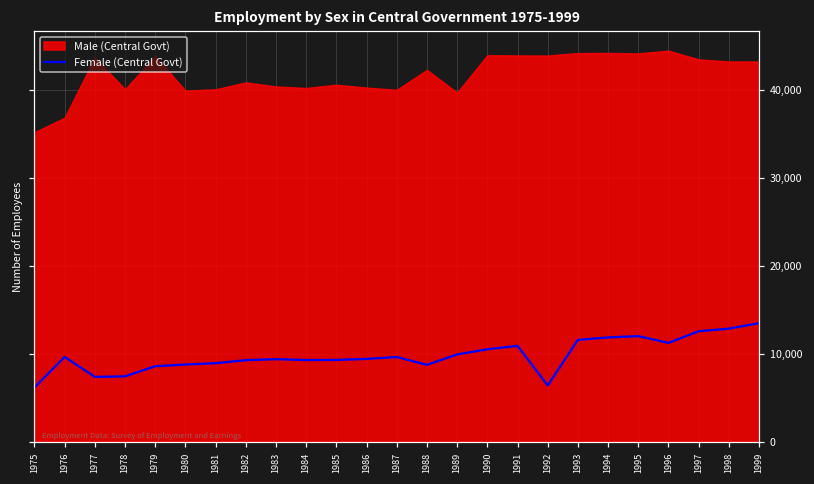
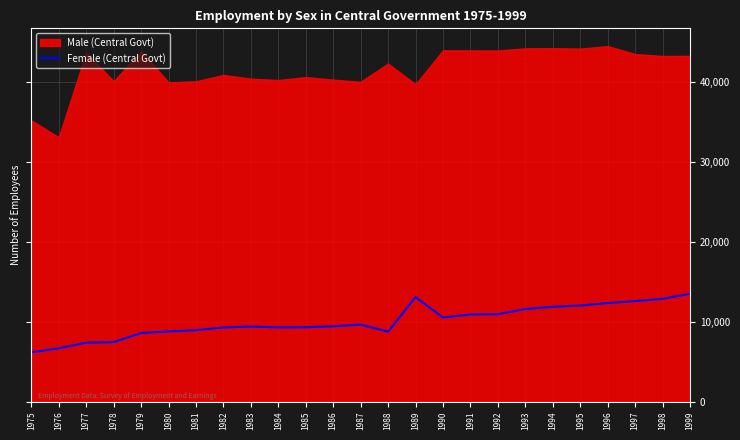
  {
    "Female (Central Govt)": {
      "1975": "6,000",
-     "1976": "10,000",
+     "1976": "7,000",
      "1977": "7,000",
      "1978": "7,000",
      "1979": "9,000",
      "1980": "9,000",
      "1981": "9,000",
      "1982": "9,000",
      "1983": "9,000",
      "1984": "9,000",
      "1985": "9,000",
      "1986": "9,000",
      "1987": "10,000",
      "1988": "9,000",
-     "1989": "10,000",
+     "1989": "13,000",
      "1990": "11,000",
      "1991": "11,000",
-     "1992": "6,000",
+     "1992": "11,000",
      "1993": "12,000",
      "1994": "12,000",
      "1995": "12,000",
-     "1996": "11,000",
+     "1996": "12,000",
      "1997": "13,000",
      "1998": "13,000",
      "1999": "13,000"
    },
    "Male (Central Govt)": {
      "1975": "35,000",
-     "1976": "37,000",
+     "1976": "33,000",
      "1978": "40,000",
      "1980": "40,000",
      "1981": "40,000",
      "1982": "41,000",
      "1983": "40,000",
      "1984": "40,000",
      "1985": "41,000",
      "1986": "40,000",
      "1987": "40,000",
      "1988": "42,000",
      "1989": "40,000",
      "1990": "44,000",
      "1991": "44,000",
      "1992": "44,000",
      "1993": "44,000",
      "1994": "44,000",
      "1995": "44,000",
      "1996": "44,000",
      "1997": "44,000",
      "1998": "43,000",
      "1999": "43,000"
    }
  }
